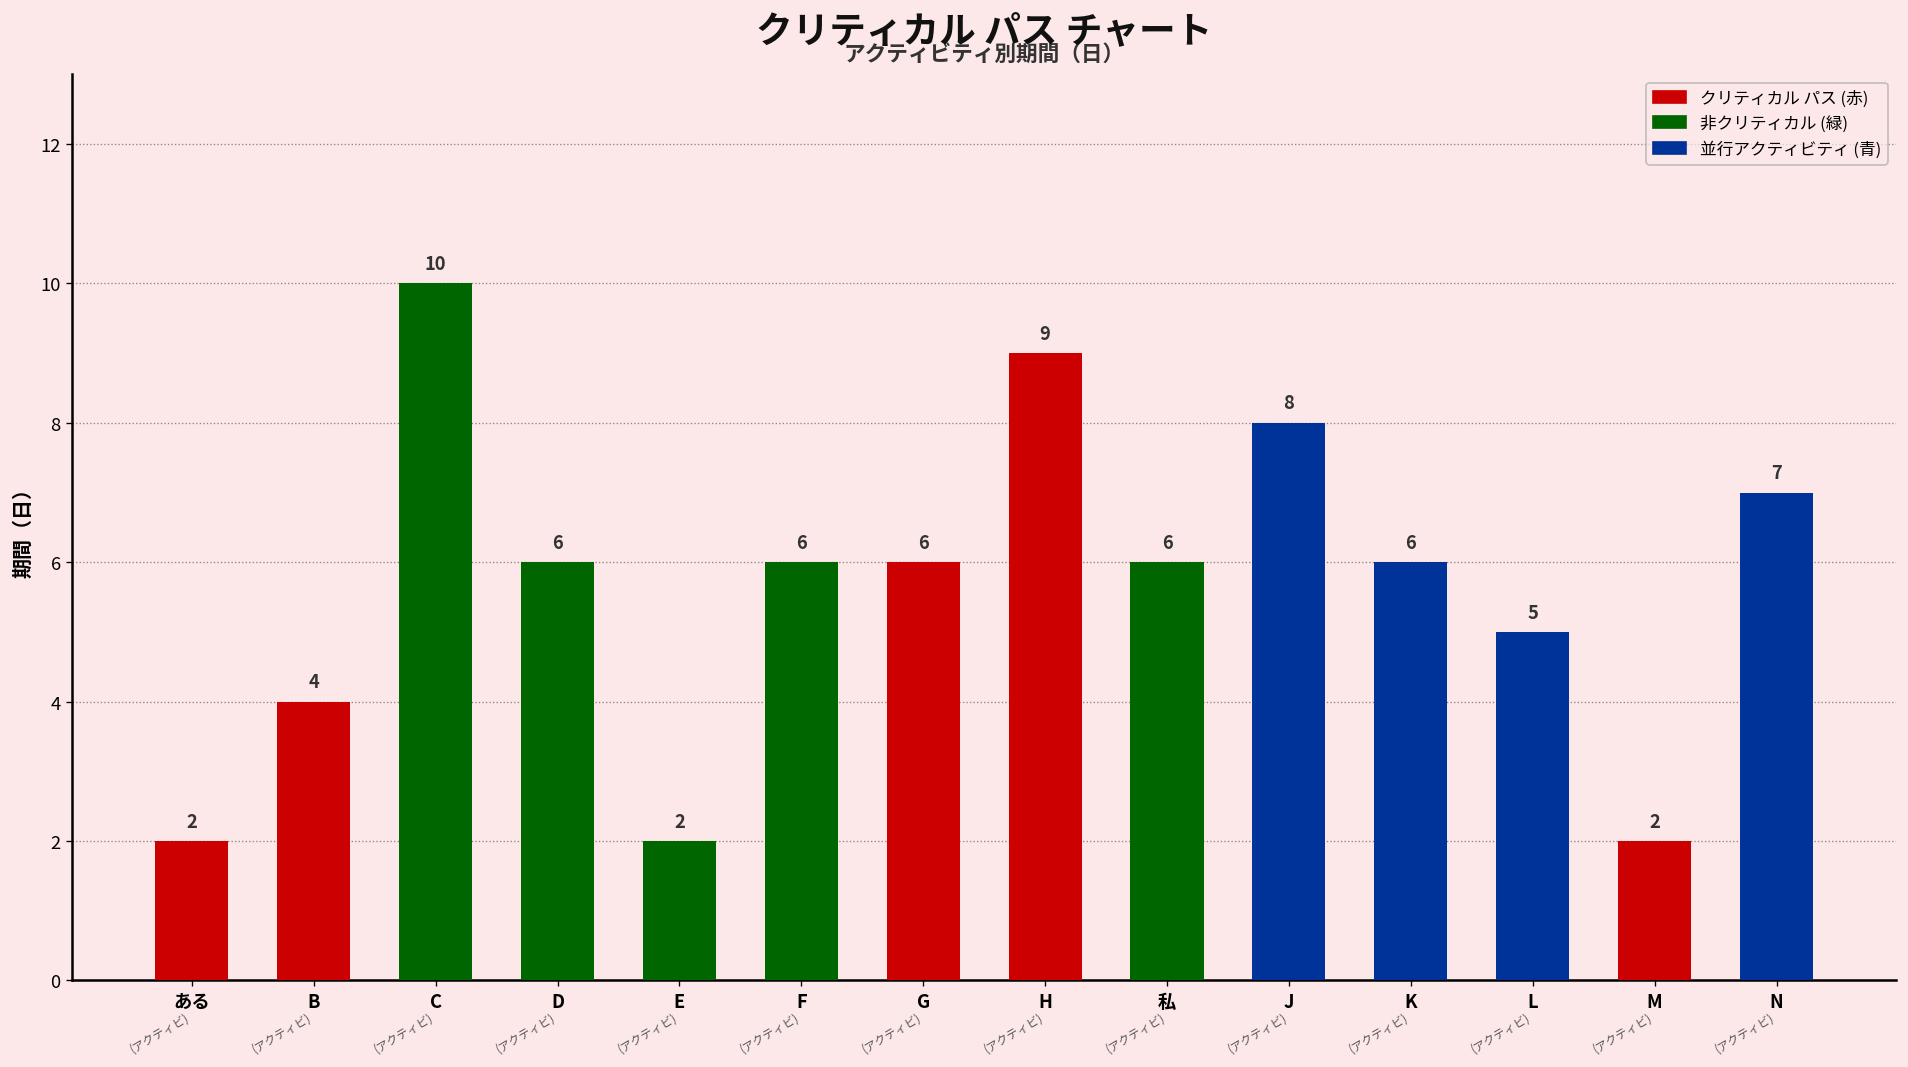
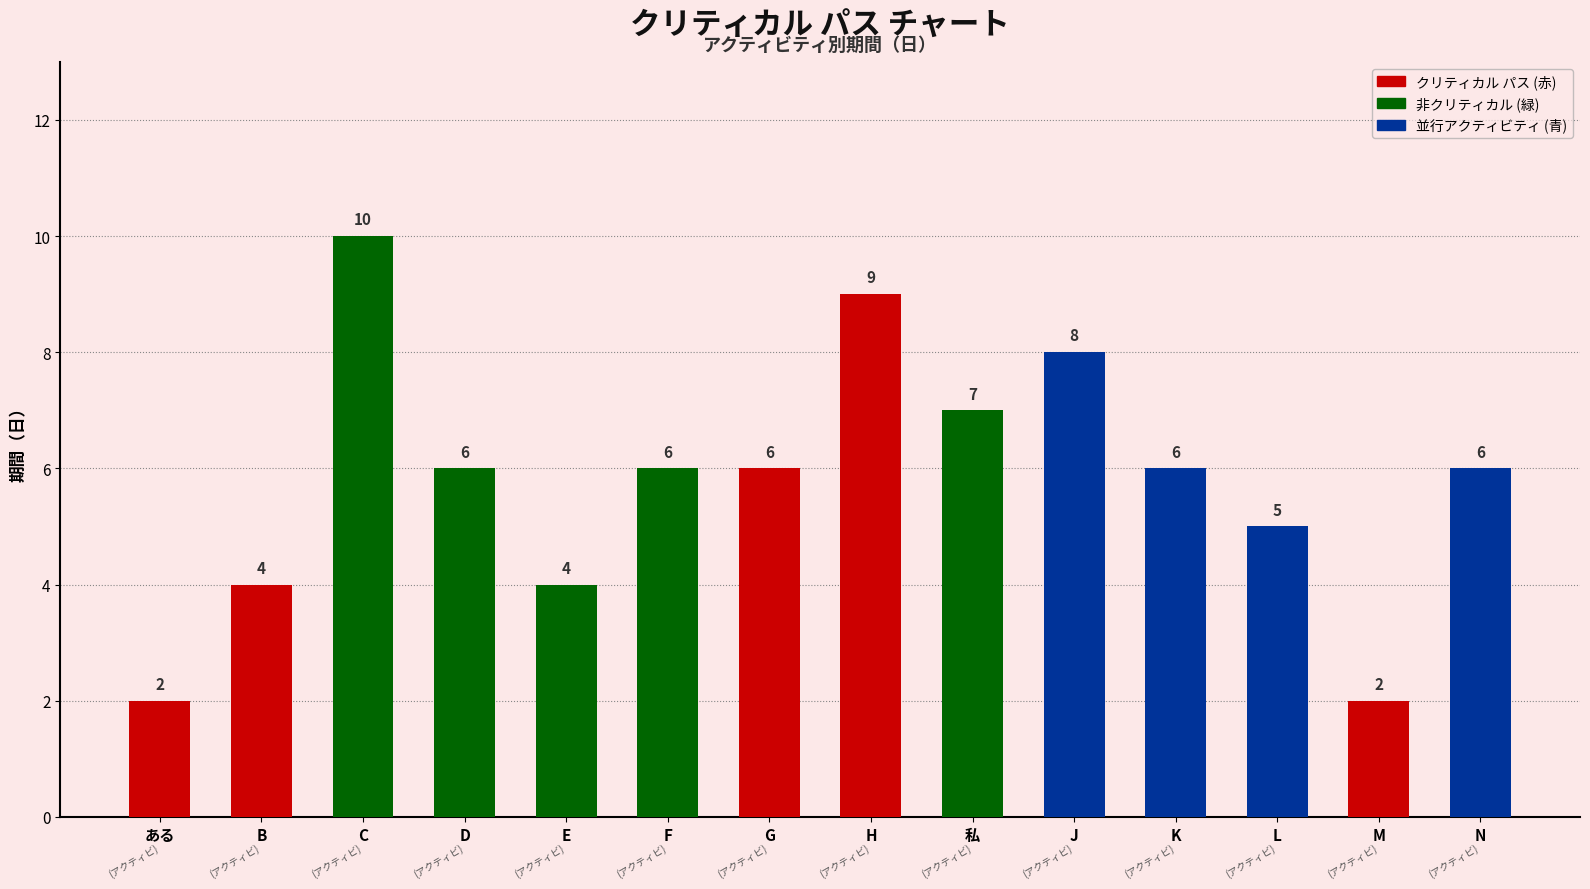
  {
    "ある": 2,
    "B": 4,
    "C": 10,
    "D": 6,
-   "E": 2,
+   "E": 4,
    "F": 6,
    "G": 6,
    "H": 9,
-   "私": 6,
+   "私": 7,
    "J": 8,
    "K": 6,
    "L": 5,
    "M": 2,
-   "N": 7
+   "N": 6
  }
